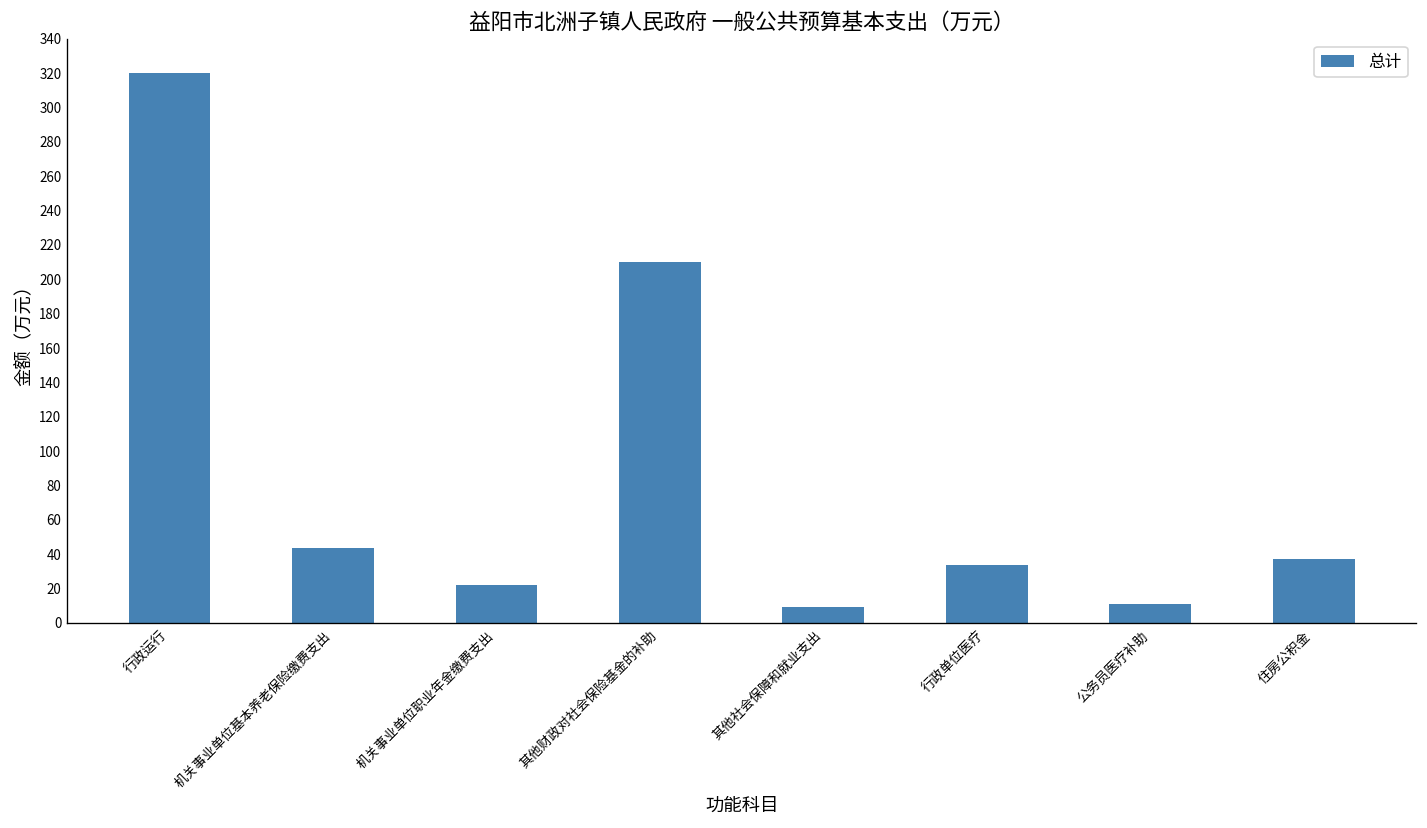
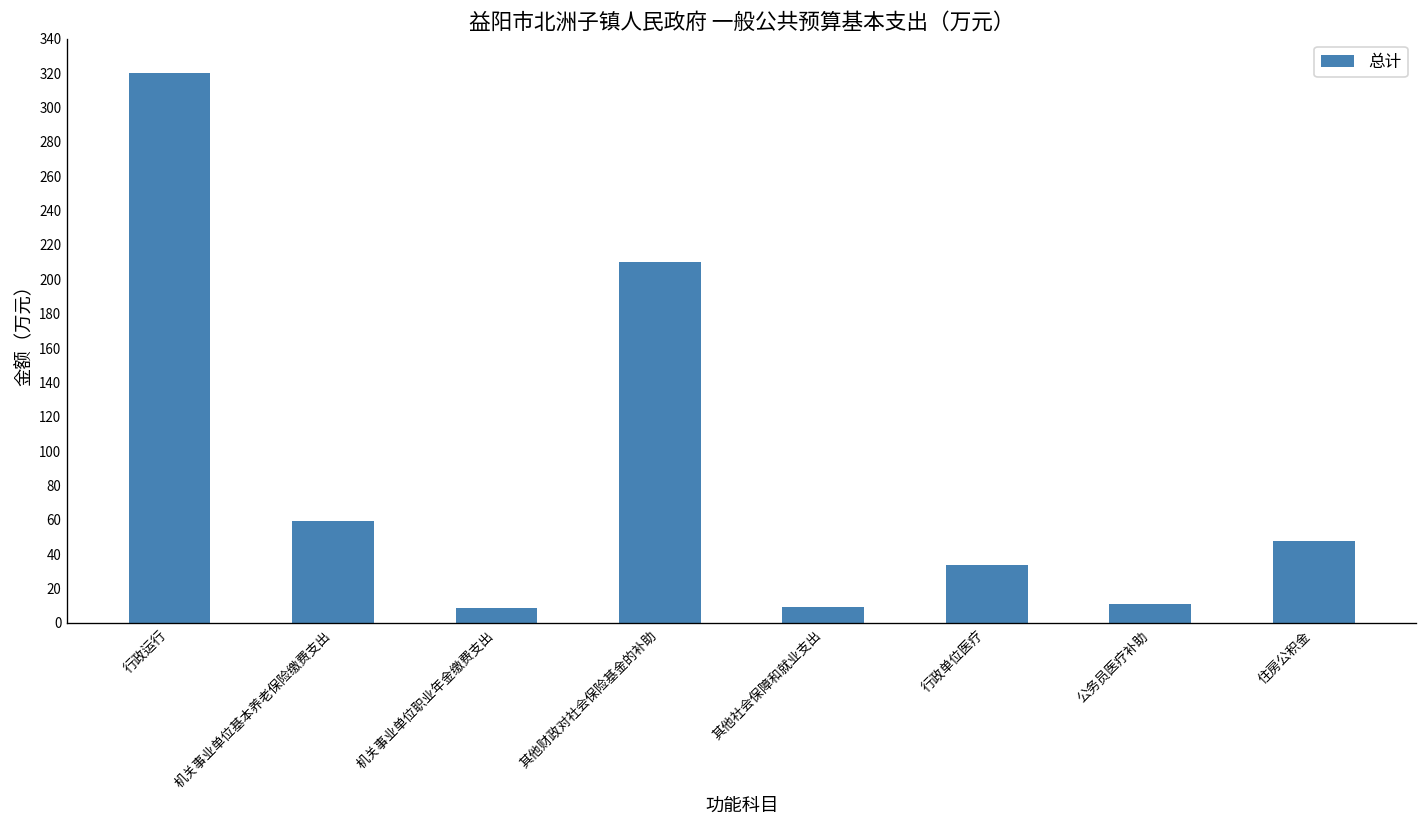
  {
    "行政运行": 320,
-   "机关事业单位基本养老保险缴费支出": 44,
-   "机关事业单位职业年金缴费支出": 22,
+   "机关事业单位基本养老保险缴费支出": 59,
+   "机关事业单位职业年金缴费支出": 9,
    "其他财政对社会保险基金的补助": 210,
    "其他社会保障和就业支出": 9,
    "行政单位医疗": 34,
    "公务员医疗补助": 11,
-   "住房公积金": 37
+   "住房公积金": 48
  }
